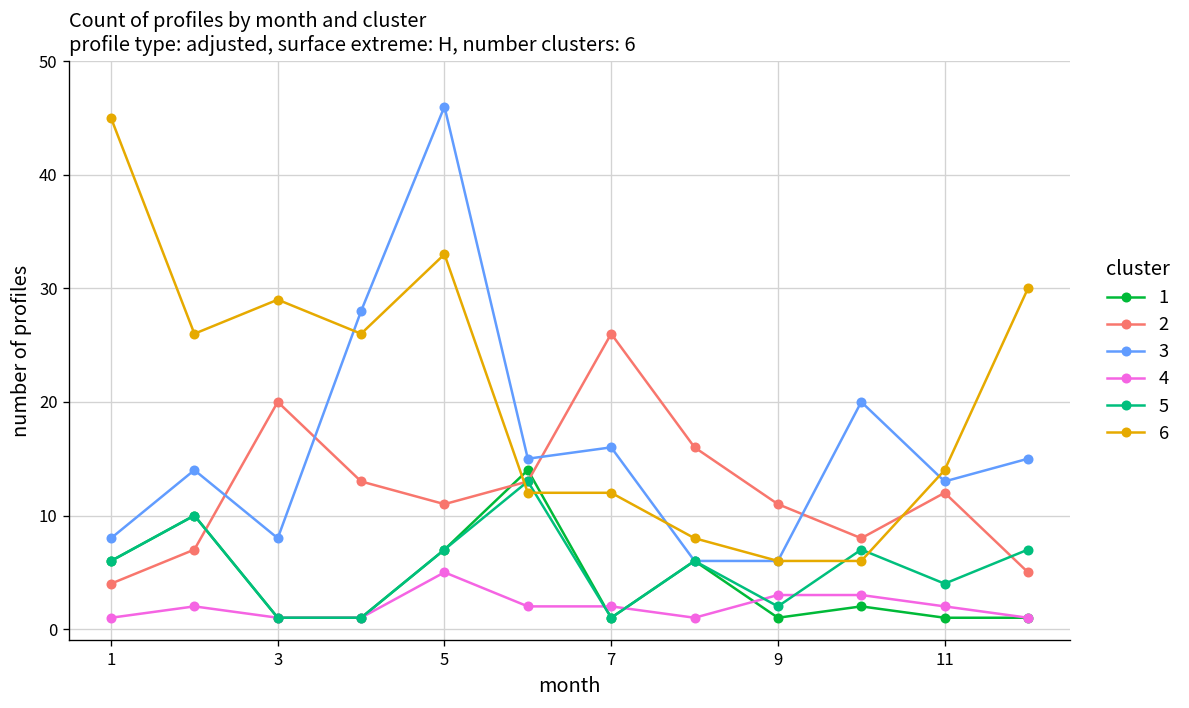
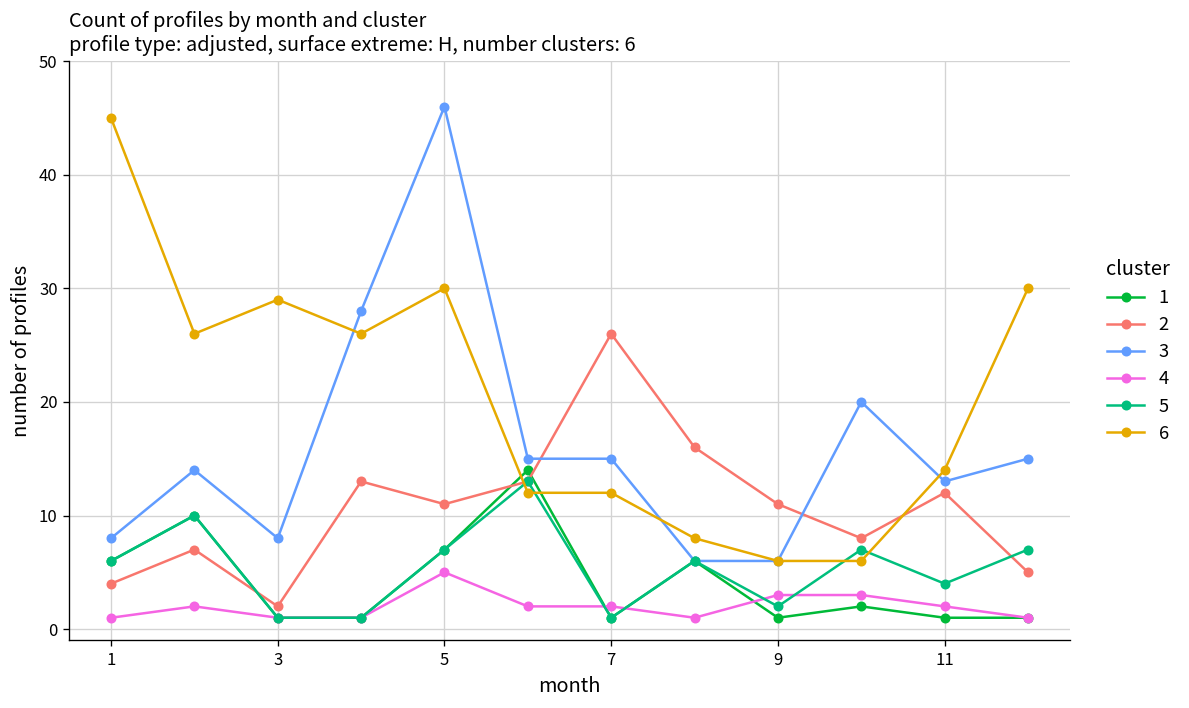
  {
    "1": {
      "9": 1,
      "11": 1
    },
    "2": {
      "1": 4,
-     "3": 20,
+     "3": 2,
      "5": 11,
      "7": 26,
      "9": 11,
      "11": 12
    },
    "3": {
      "1": 8,
      "3": 8,
      "5": 46,
-     "7": 16,
+     "7": 15,
      "11": 13
    },
    "4": {
      "1": 1,
      "5": 5,
      "7": 2,
      "9": 3,
      "11": 2
    },
    "5": {
      "9": 2,
      "11": 4
    },
    "6": {
      "1": 45,
      "3": 29,
-     "5": 33,
+     "5": 30,
      "7": 12,
      "11": 14
    }
  }
